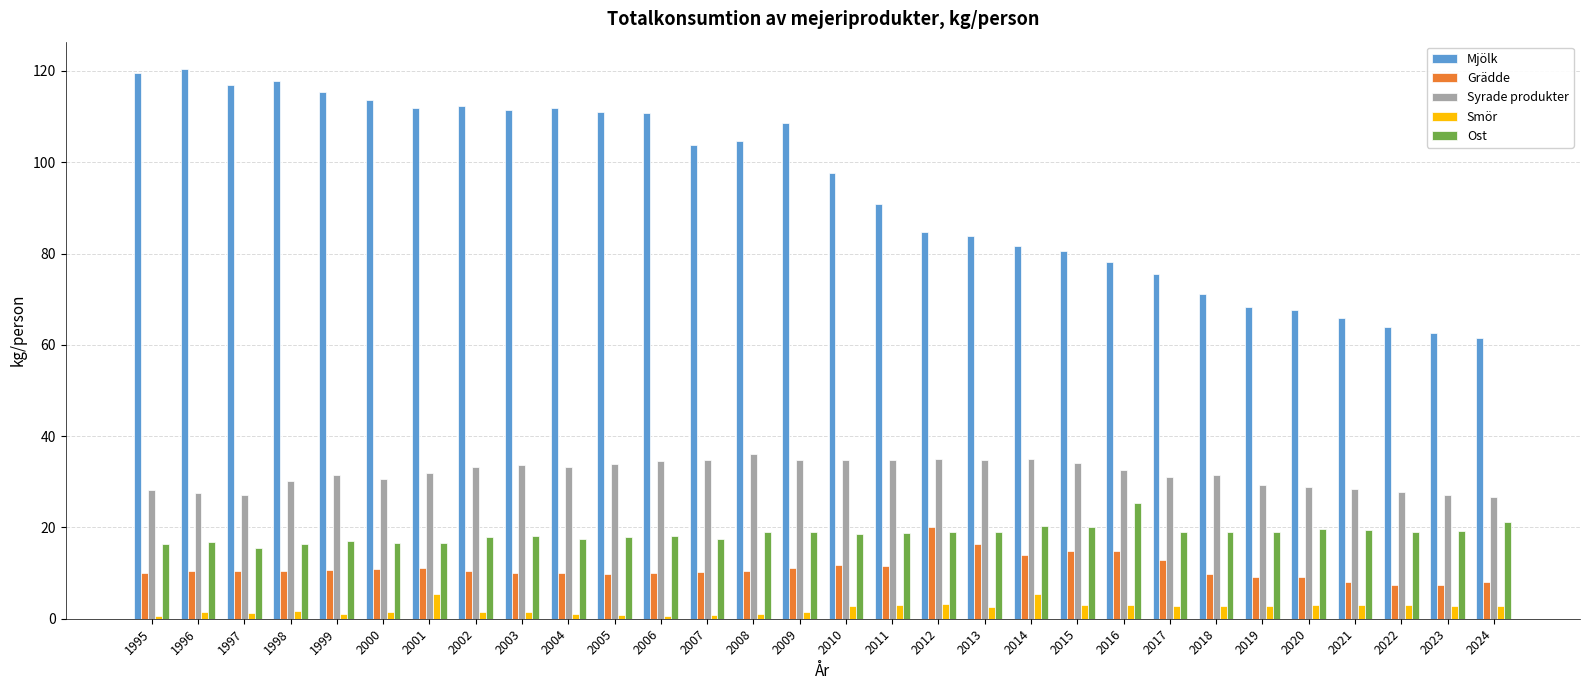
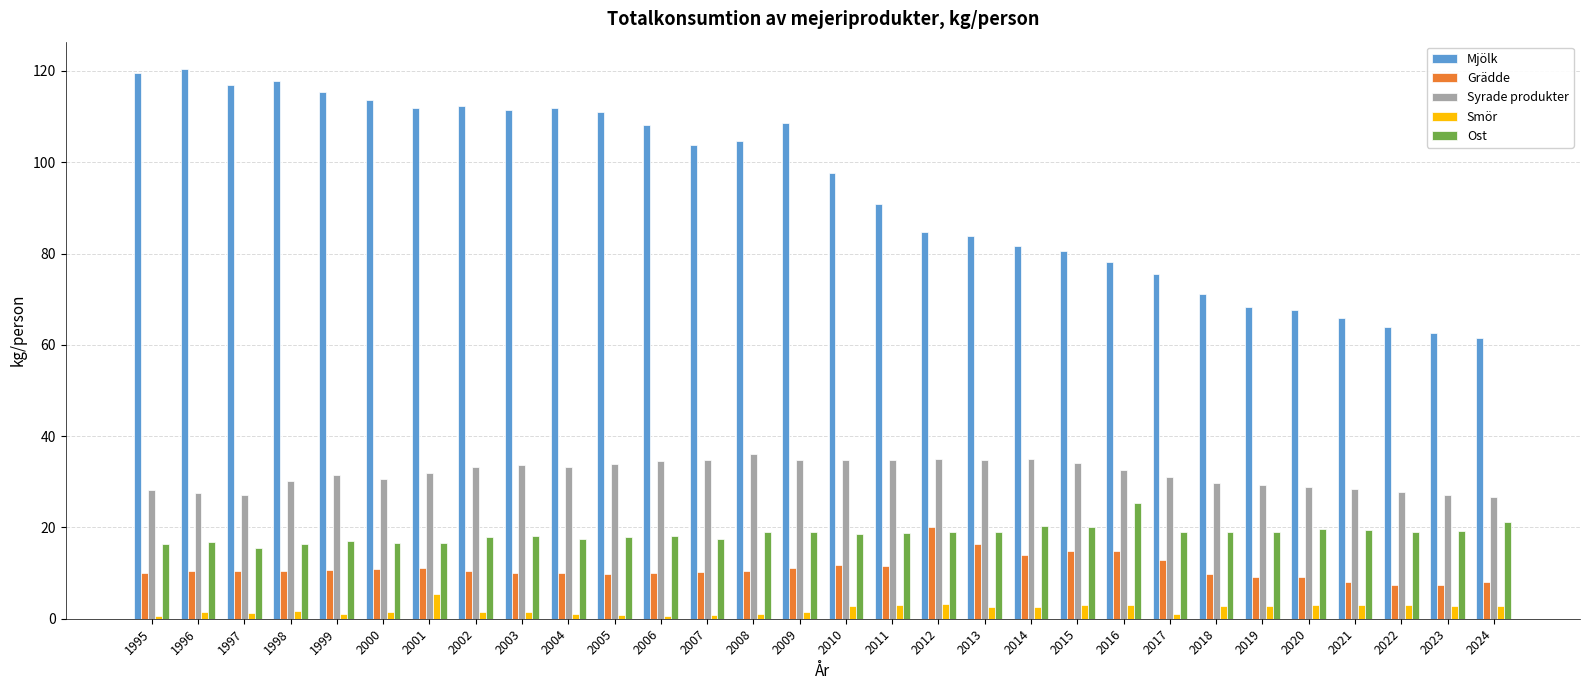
  {
    "Mjölk": {
      "1995": 120,
      "1996": 120,
      "1997": 117,
      "1998": 118,
      "1999": 115,
      "2000": 114,
      "2001": 112,
      "2002": 112,
      "2003": 112,
      "2004": 112,
      "2005": 111,
-     "2006": 111,
+     "2006": 108,
      "2007": 104,
      "2008": 105,
      "2009": 109,
      "2010": 98,
      "2011": 91,
      "2012": 85,
      "2013": 84,
      "2014": 82,
      "2015": 81,
      "2016": 78,
      "2017": 76,
      "2018": 71,
      "2019": 68,
      "2020": 68,
      "2021": 66,
      "2022": 64,
      "2023": 63,
      "2024": 62
    },
    "Grädde": {
      "1995": 10,
      "1996": 10,
      "1997": 10,
      "1998": 11,
      "1999": 11,
      "2000": 11,
      "2001": 11,
      "2002": 10,
      "2003": 10,
      "2004": 10,
      "2005": 10,
      "2006": 10,
      "2007": 10,
      "2008": 11,
      "2009": 11,
      "2010": 12,
      "2011": 12,
      "2012": 20,
      "2013": 16,
      "2014": 14,
      "2015": 15,
      "2016": 15,
      "2017": 13,
      "2018": 10,
      "2019": 9,
      "2020": 9,
      "2021": 8,
      "2022": 7,
      "2023": 7,
      "2024": 8
    },
    "Syrade produkter": {
      "1995": 28,
      "1996": 28,
      "1997": 27,
      "1998": 30,
      "1999": 31,
      "2000": 31,
      "2001": 32,
      "2002": 33,
      "2003": 34,
      "2004": 33,
      "2005": 34,
      "2006": 35,
      "2007": 35,
      "2008": 36,
      "2009": 35,
      "2010": 35,
      "2011": 35,
      "2012": 35,
      "2013": 35,
      "2014": 35,
      "2015": 34,
      "2016": 33,
      "2017": 31,
-     "2018": 32,
+     "2018": 30,
      "2019": 29,
      "2020": 29,
      "2021": 29,
      "2022": 28,
      "2023": 27,
      "2024": 27
    },
    "Smör": {
      "1995": 1,
      "1996": 1,
      "1997": 1,
      "1998": 2,
      "1999": 1,
      "2000": 1,
      "2001": 5,
      "2002": 1,
      "2003": 1,
      "2004": 1,
      "2005": 1,
      "2006": 1,
      "2007": 1,
      "2008": 1,
      "2009": 1,
      "2010": 3,
      "2011": 3,
      "2012": 3,
      "2013": 3,
-     "2014": 6,
+     "2014": 3,
      "2015": 3,
      "2016": 3,
-     "2017": 3,
+     "2017": 1,
      "2018": 3,
      "2019": 3,
      "2020": 3,
      "2021": 3,
      "2022": 3,
      "2023": 3,
      "2024": 3
    },
    "Ost": {
      "1995": 16,
      "1996": 17,
      "1997": 16,
      "1998": 16,
      "1999": 17,
      "2000": 17,
      "2001": 17,
      "2002": 18,
      "2003": 18,
      "2004": 18,
      "2005": 18,
      "2006": 18,
      "2007": 17,
      "2008": 19,
      "2009": 19,
      "2010": 19,
      "2011": 19,
      "2012": 19,
      "2013": 19,
      "2014": 20,
      "2015": 20,
      "2016": 25,
      "2017": 19,
      "2018": 19,
      "2019": 19,
      "2020": 20,
      "2021": 20,
      "2022": 19,
      "2023": 19,
      "2024": 21
    }
  }
